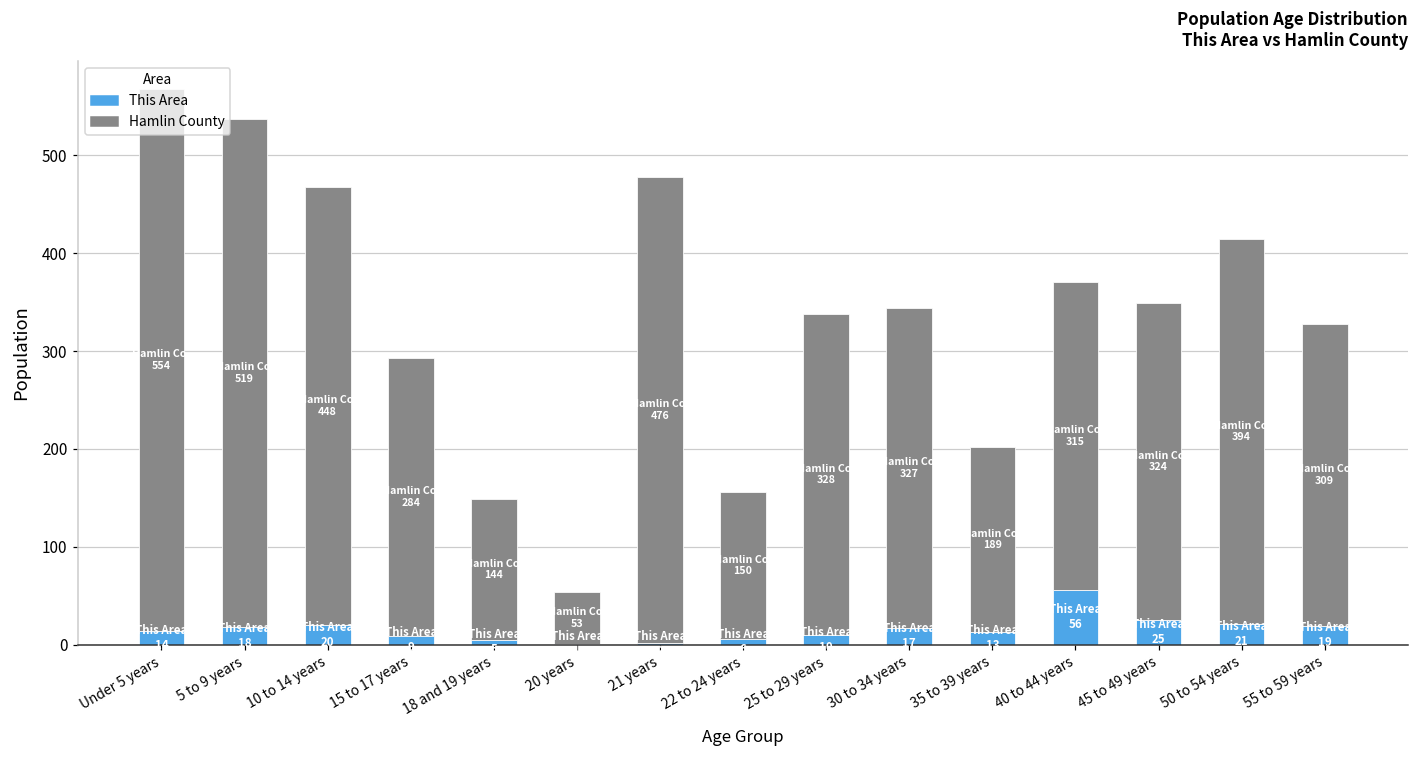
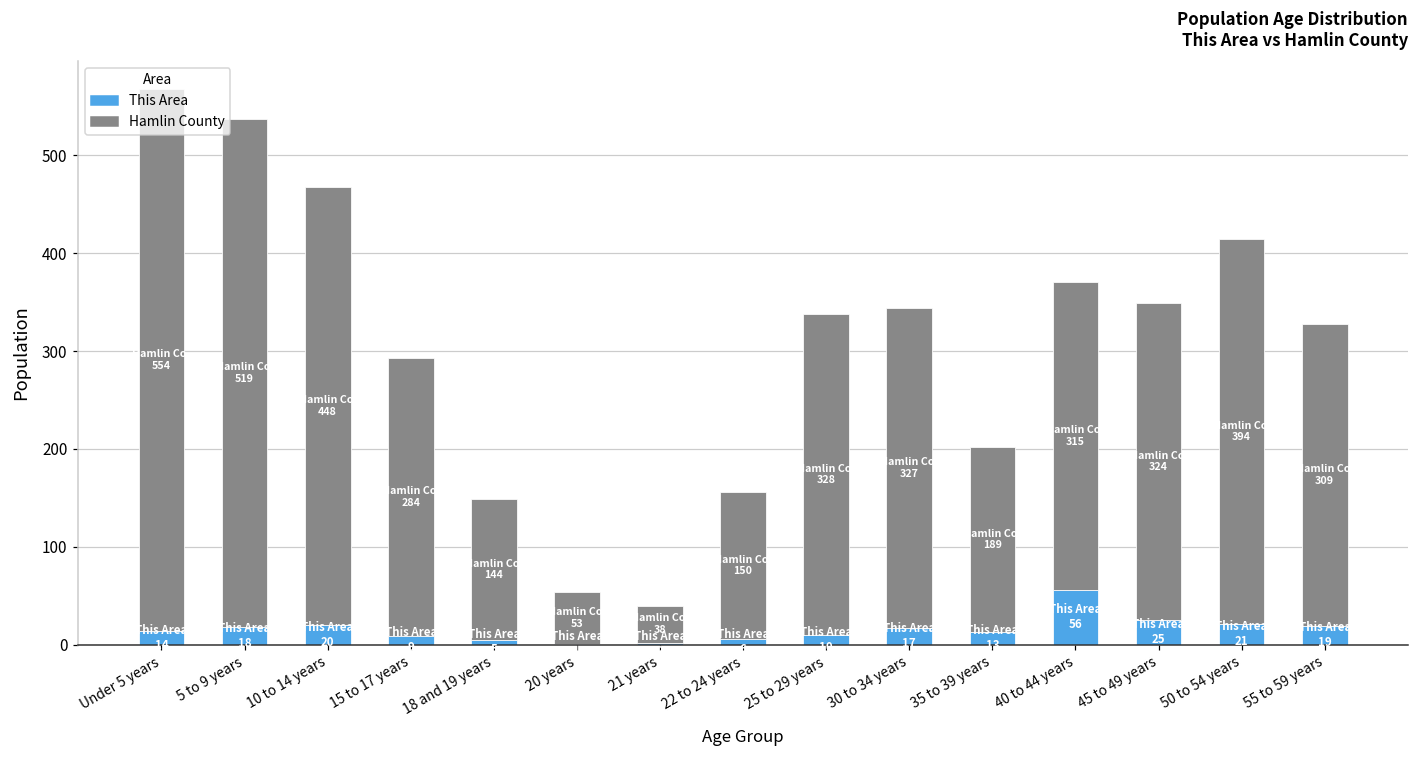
  {
    "This Area": {
      "Under 5 years": 14,
      "5 to 9 years": 18,
      "10 to 14 years": 20,
      "15 to 17 years": 9,
      "25 to 29 years": 10,
      "30 to 34 years": 17,
      "35 to 39 years": 13,
      "40 to 44 years": 56,
      "45 to 49 years": 25,
      "50 to 54 years": 21,
      "55 to 59 years": 19
    },
    "Hamlin County": {
      "5 to 9 years": 519,
      "10 to 14 years": 448,
      "15 to 17 years": 284,
      "18 and 19 years": 144,
      "20 years": 53,
-     "21 years": 476,
+     "21 years": 38,
      "22 to 24 years": 150,
      "25 to 29 years": 328,
      "30 to 34 years": 327,
      "35 to 39 years": 189,
      "40 to 44 years": 315,
      "45 to 49 years": 324,
      "50 to 54 years": 394,
      "55 to 59 years": 309
    }
  }
